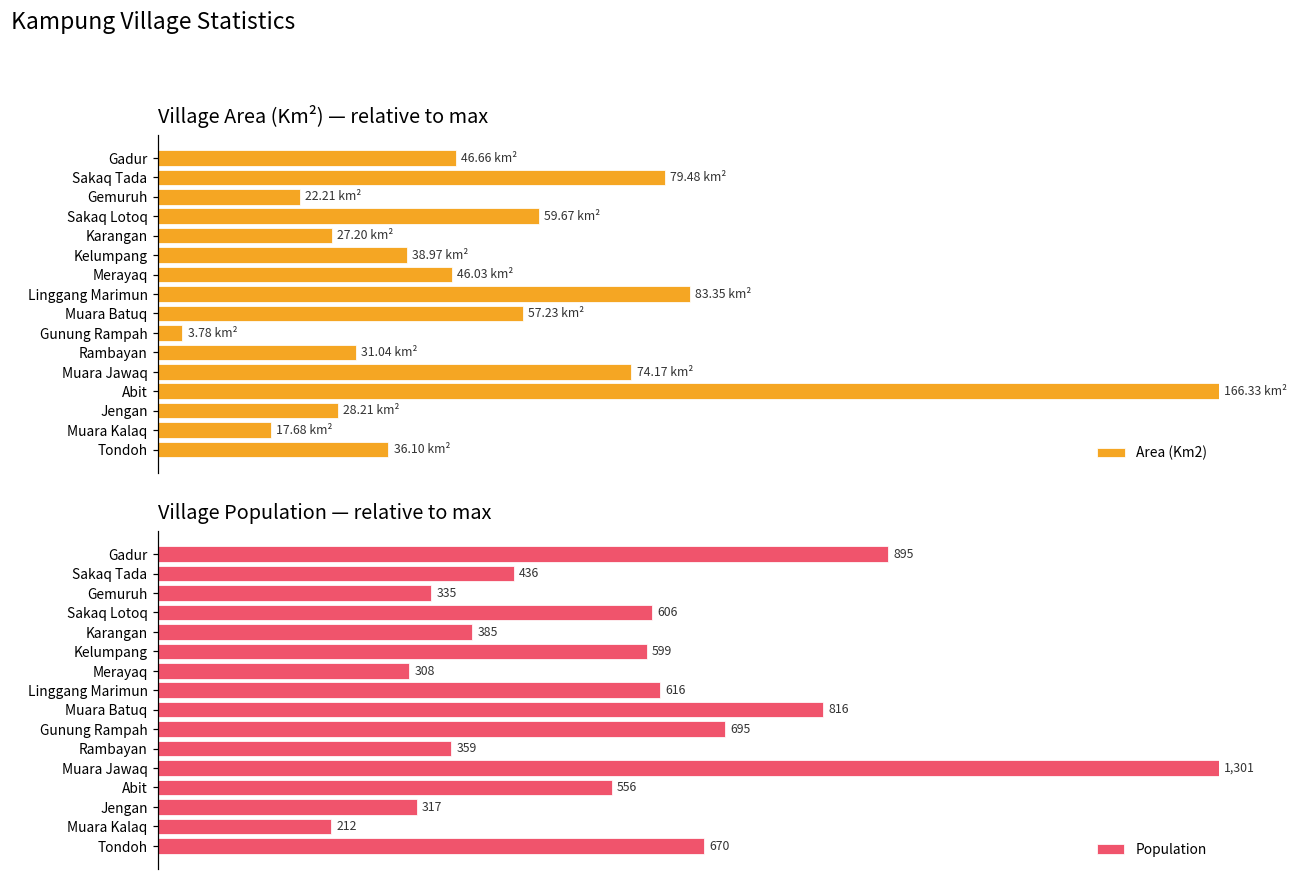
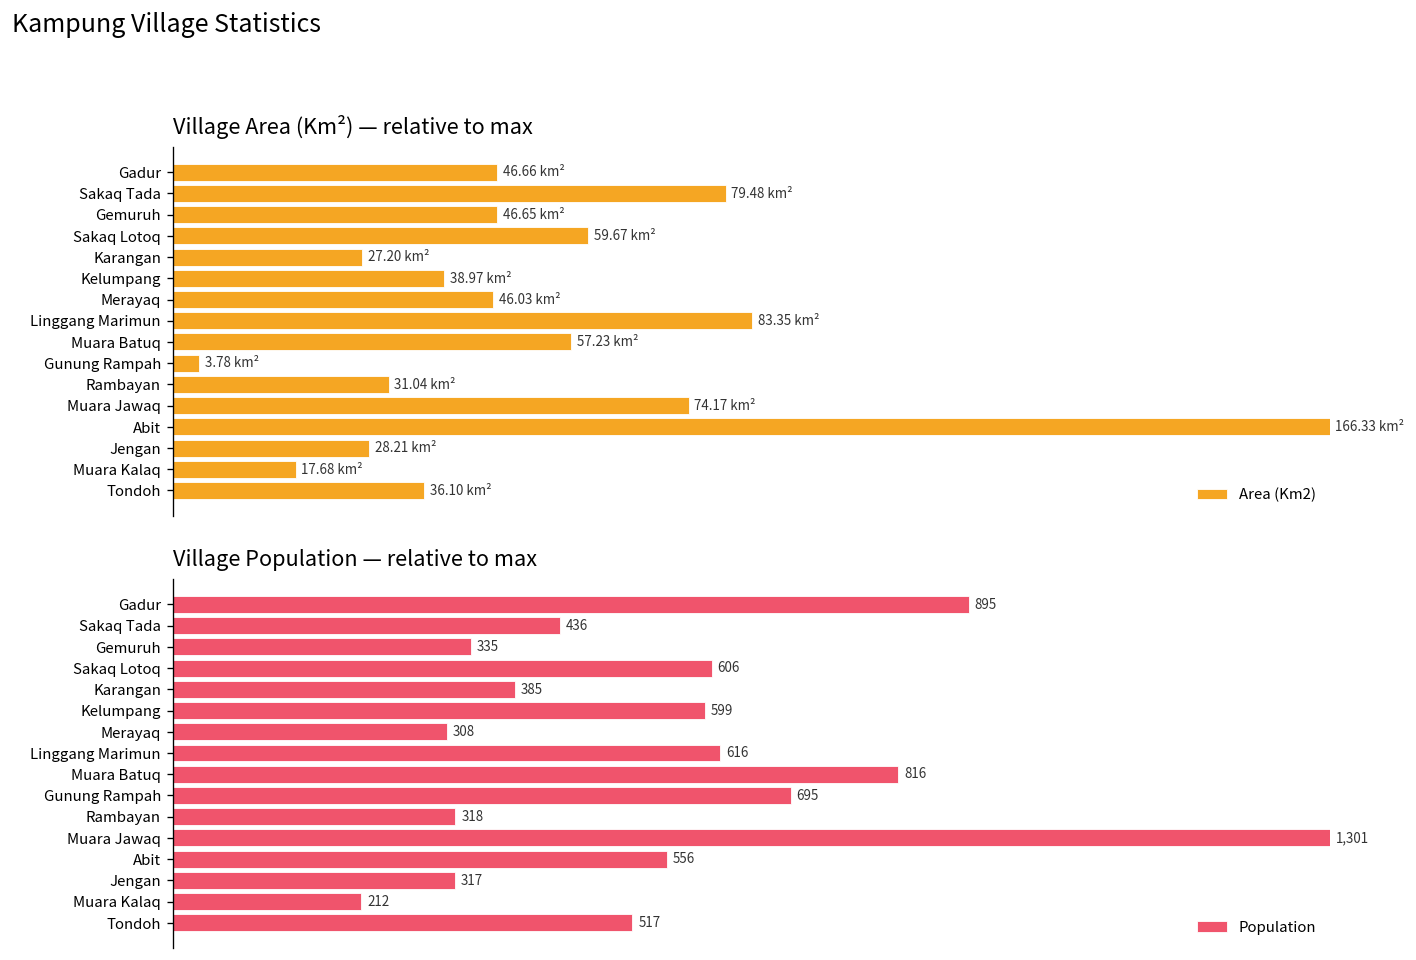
  {
    "Village Area (Km²) — relative to max": {
-     "Gemuruh": 22.21
+     "Gemuruh": 46.65
    },
    "Village Population — relative to max": {
-     "Rambayan": 359,
-     "Tondoh": 670
+     "Rambayan": 318,
+     "Tondoh": 517
    }
  }
